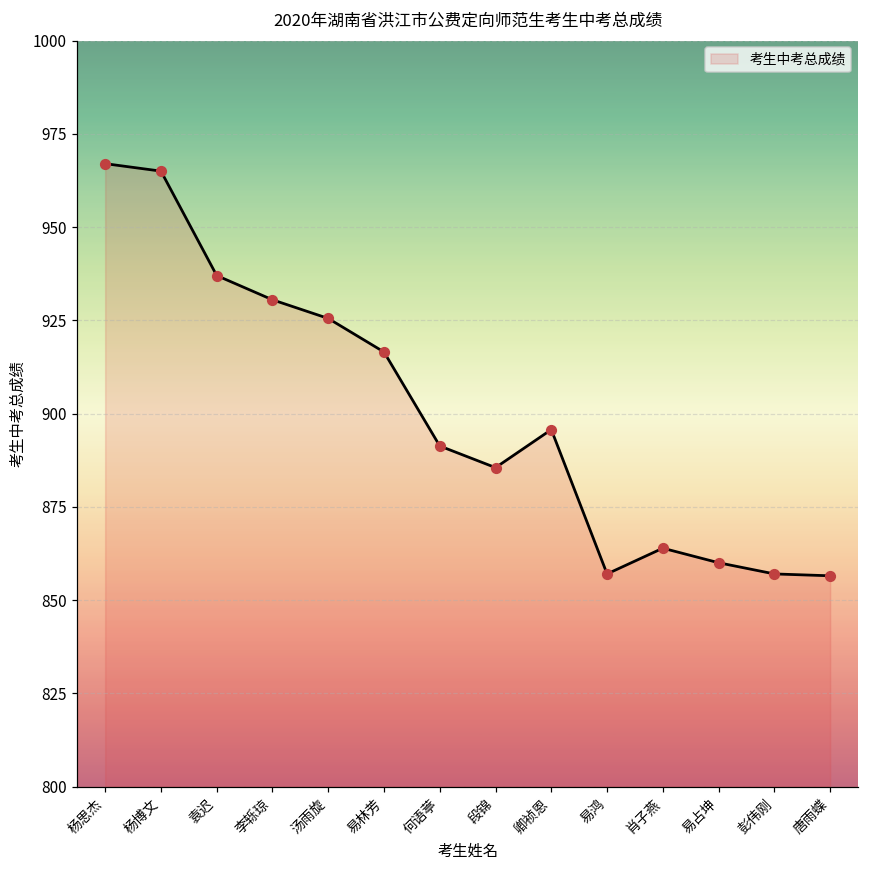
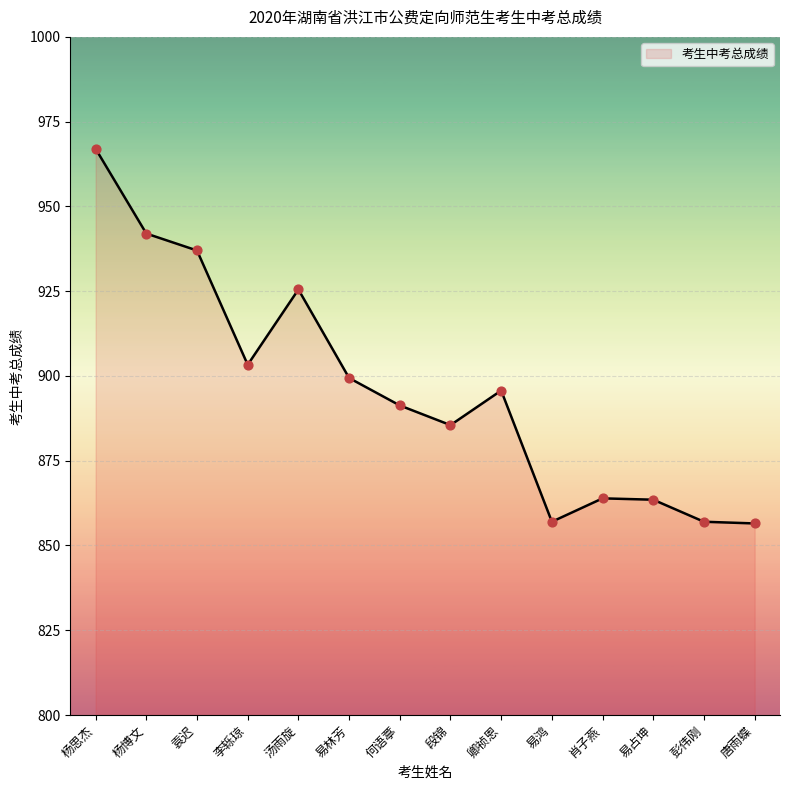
  {
    "杨思杰": 967,
-   "杨博文": 965,
+   "杨博文": 942,
    "袁迟": 937,
-   "李轹琼": 931,
+   "李轹琼": 903,
    "汤雨旋": 926,
-   "易林芳": 917,
+   "易林芳": 899,
    "何语葶": 891,
    "段锦": 886,
    "卿祯恩": 896,
    "易鸿": 857,
    "肖子燕": 864,
-   "易占坤": 860,
+   "易占坤": 864,
    "彭伟刚": 857,
    "唐雨蝶": 857
  }
